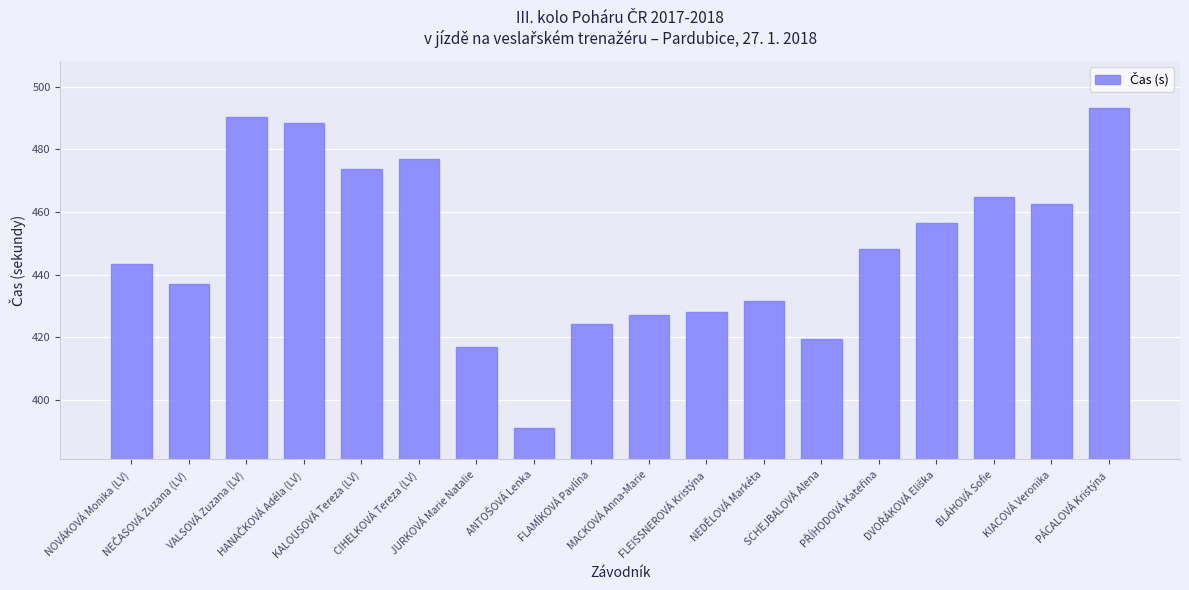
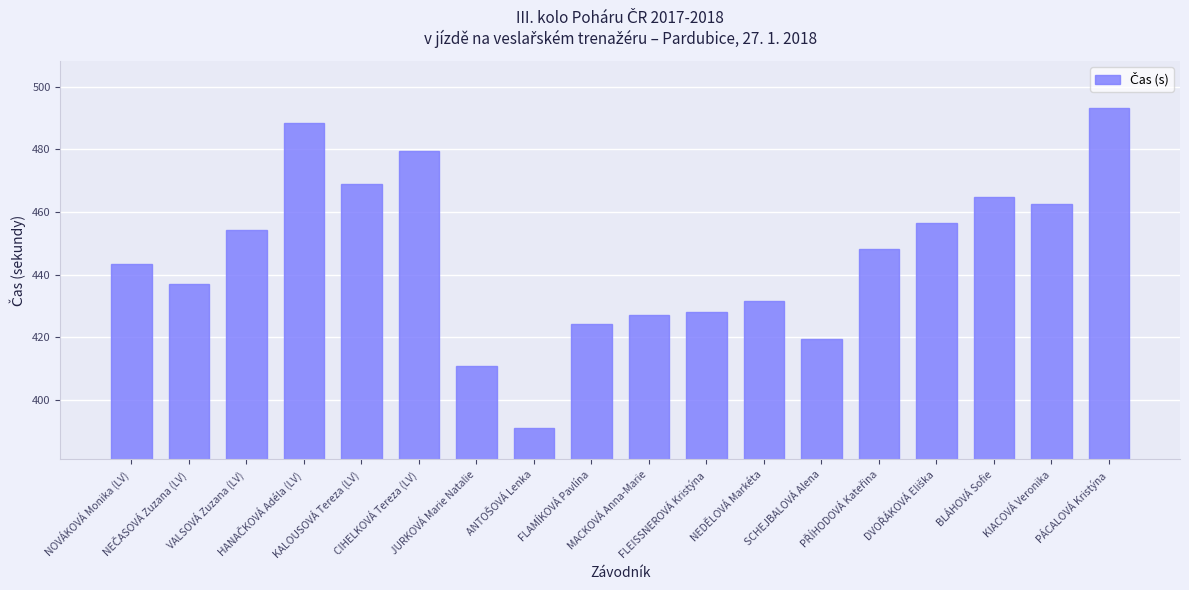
  {
    "NOVÁKOVÁ Monika (LV)": 444,
    "NEČASOVÁ Zuzana (LV)": 437,
-   "VALSOVÁ Zuzana (LV)": 490,
+   "VALSOVÁ Zuzana (LV)": 454,
    "HANAČKOVÁ Adéla (LV)": 489,
-   "KALOUSOVÁ Tereza (LV)": 474,
-   "CIHELKOVÁ Tereza (LV)": 477,
-   "JURKOVÁ Marie Natalie": 417,
+   "KALOUSOVÁ Tereza (LV)": 469,
+   "CIHELKOVÁ Tereza (LV)": 480,
+   "JURKOVÁ Marie Natalie": 411,
    "ANTOŠOVÁ Lenka": 391,
    "FLAMÍKOVÁ Pavlína": 424,
    "MACKOVÁ Anna-Marie": 427,
    "FLEISSNEROVÁ Kristýna": 428,
    "NEDĚLOVÁ Markéta": 432,
    "SCHEJBALOVÁ Alena": 420,
    "PŘÍHODOVÁ Kateřina": 448,
    "DVOŘÁKOVÁ Eliška": 457,
    "BLÁHOVÁ Sofie": 465,
    "KIACOVÁ Veronika": 463,
    "PÁCALOVÁ Kristýna": 493
  }
